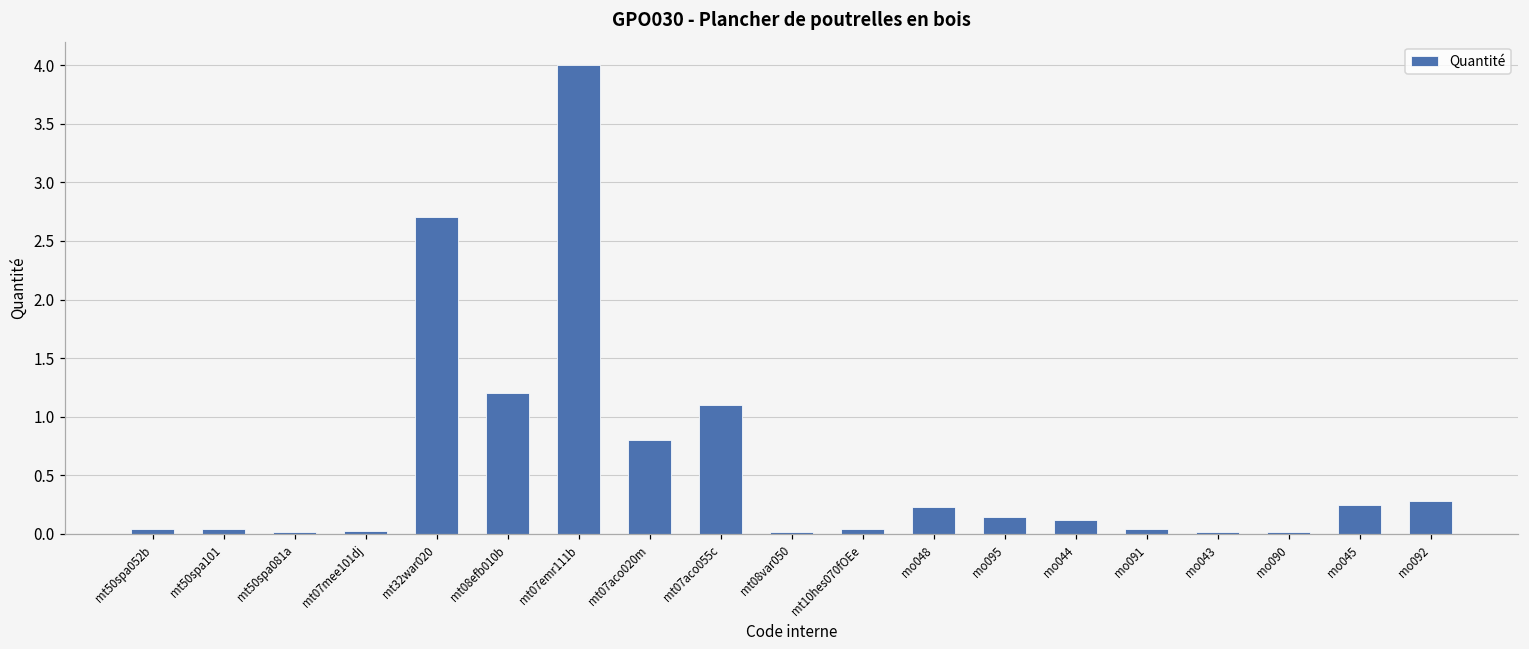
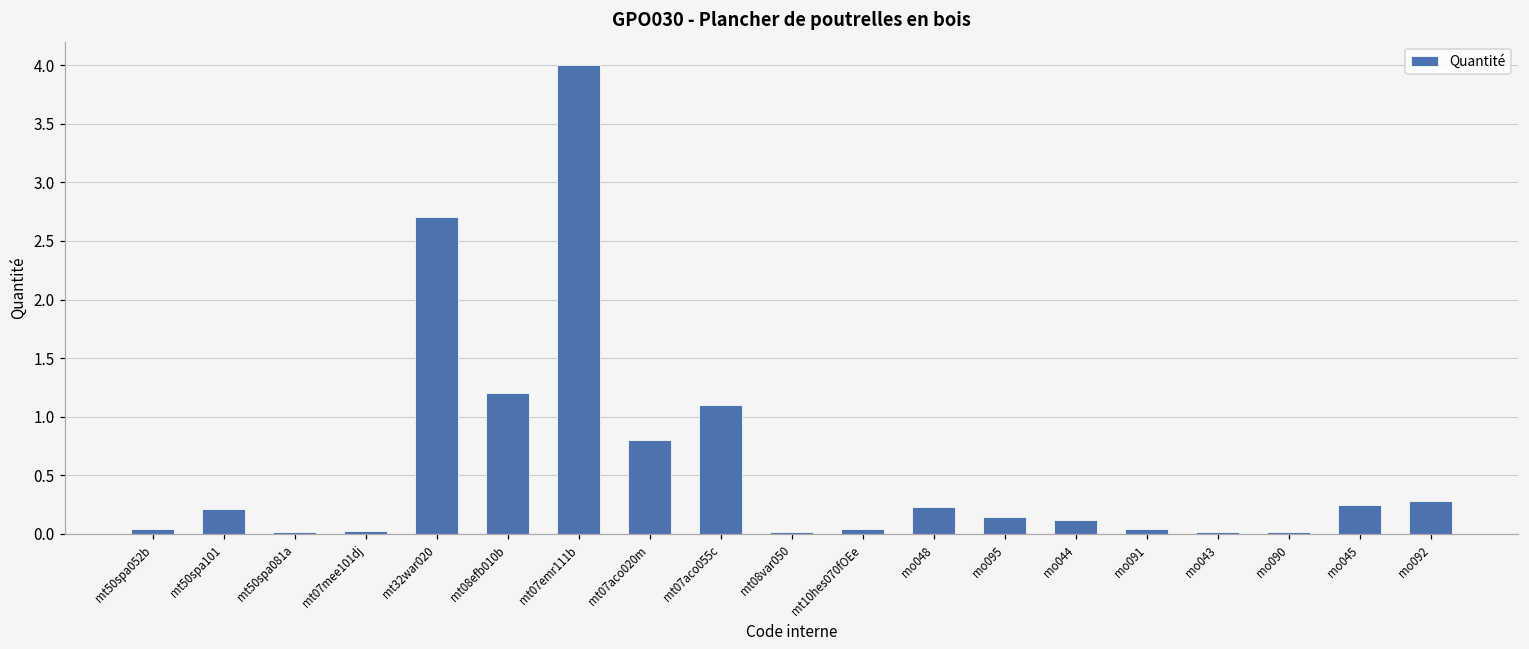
  {
    "mt50spa052b": 0.04,
-   "mt50spa101": 0.05,
+   "mt50spa101": 0.22,
    "mt07mee101dj": 0.03,
    "mt32war020": 2.70,
    "mt08efb010b": 1.20,
    "mt07emr111b": 4.00,
    "mt07aco020m": 0.80,
    "mt07aco055c": 1.10,
    "mt10hes070fOEe": 0.04,
    "mo048": 0.23,
    "mo095": 0.14,
    "mo044": 0.12,
    "mo091": 0.04,
    "mo045": 0.25,
    "mo092": 0.28
  }
